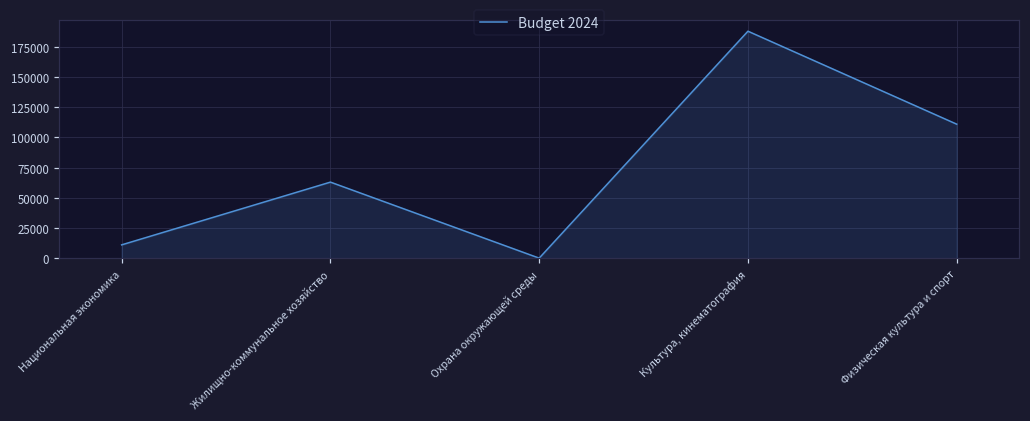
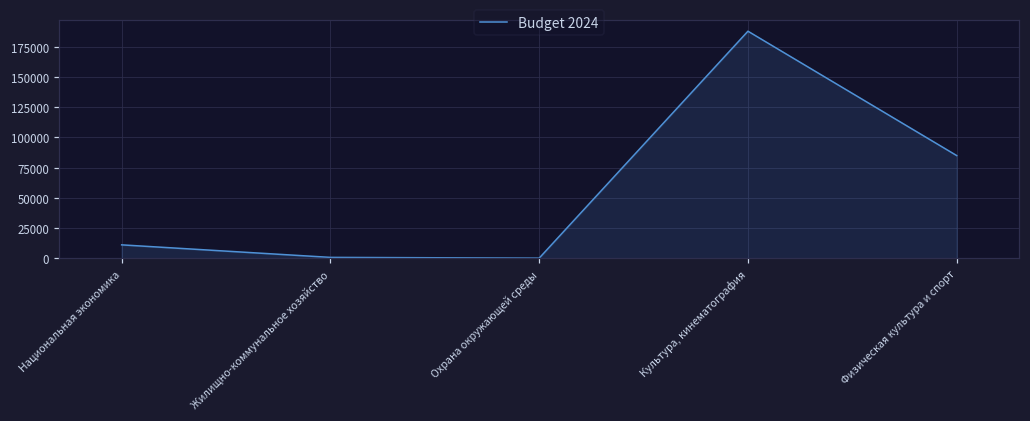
  {
    "Национальная экономика": 11000,
-   "Жилищно-коммунальное хозяйство": 63000,
+   "Жилищно-коммунальное хозяйство": 1000,
    "Охрана окружающей среды": 0,
    "Культура, кинематография": 188000,
-   "Физическая культура и спорт": 111000
+   "Физическая культура и спорт": 85000
  }
